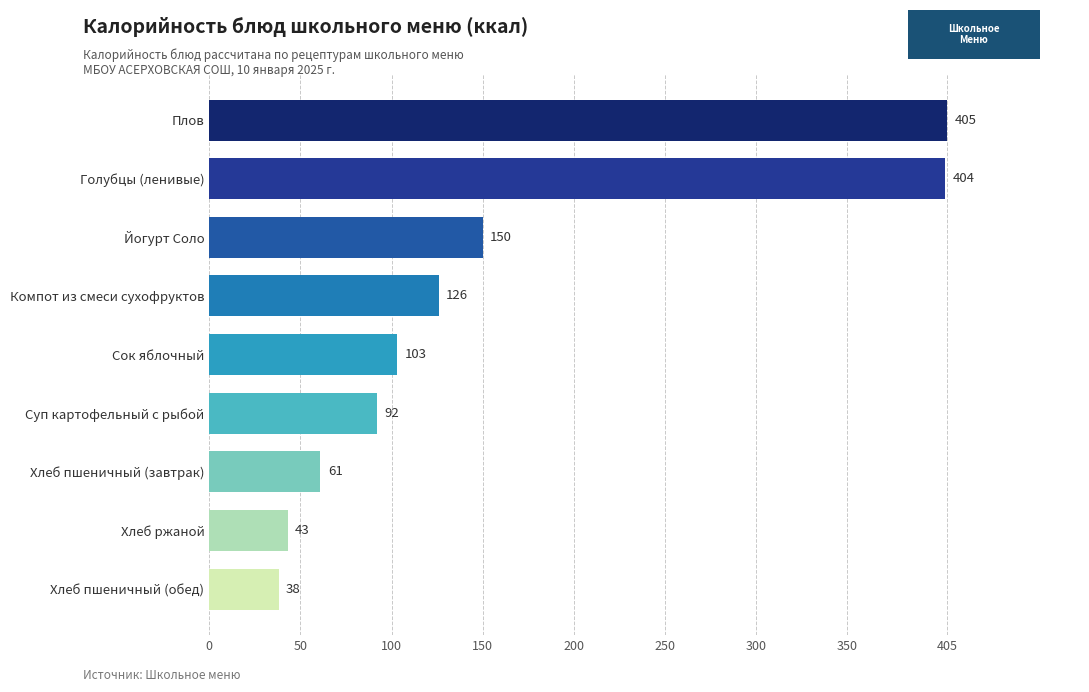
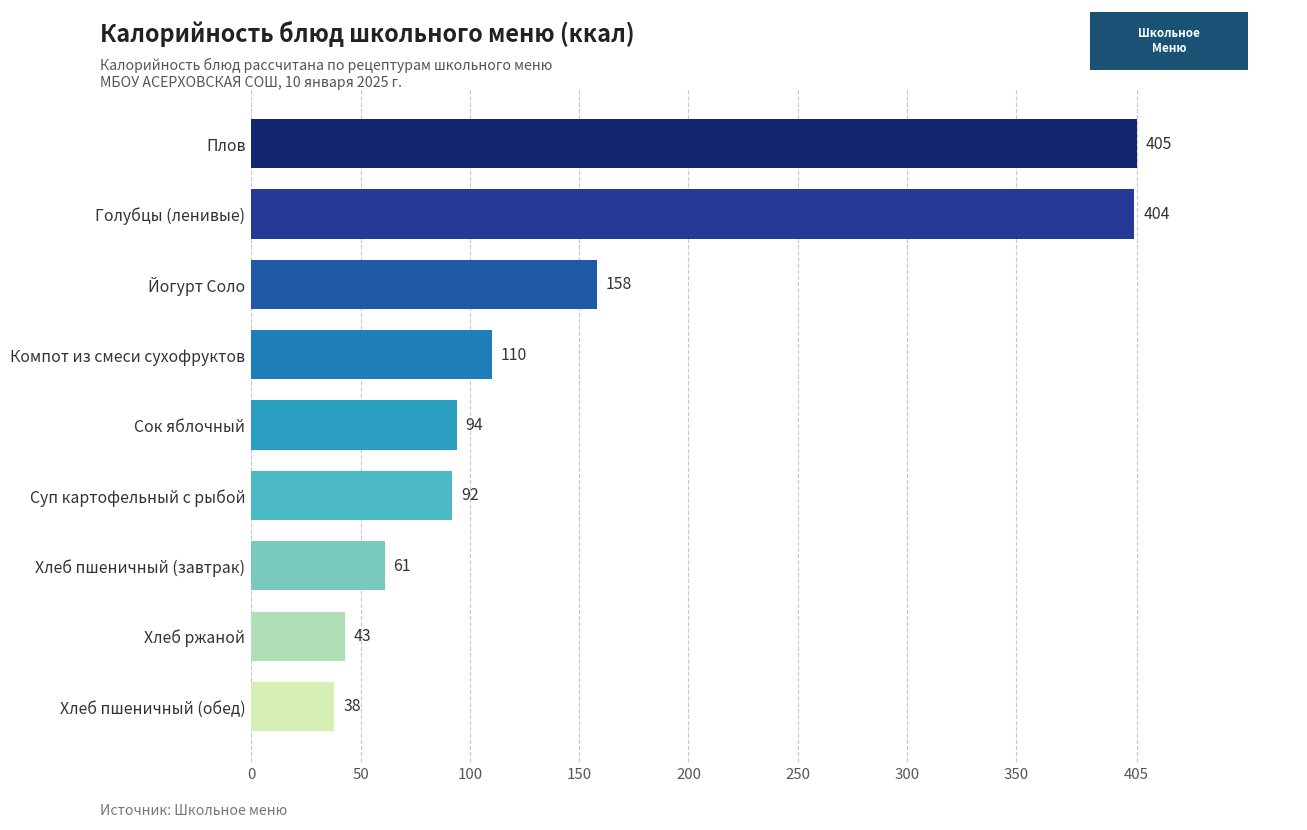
  {
    "Плов": 405,
    "Голубцы (ленивые)": 404,
-   "Йогурт Соло": 150,
-   "Компот из смеси сухофруктов": 126,
-   "Сок яблочный": 103,
+   "Йогурт Соло": 158,
+   "Компот из смеси сухофруктов": 110,
+   "Сок яблочный": 94,
    "Суп картофельный с рыбой": 92,
    "Хлеб пшеничный (завтрак)": 61,
    "Хлеб ржаной": 43,
    "Хлеб пшеничный (обед)": 38
  }
